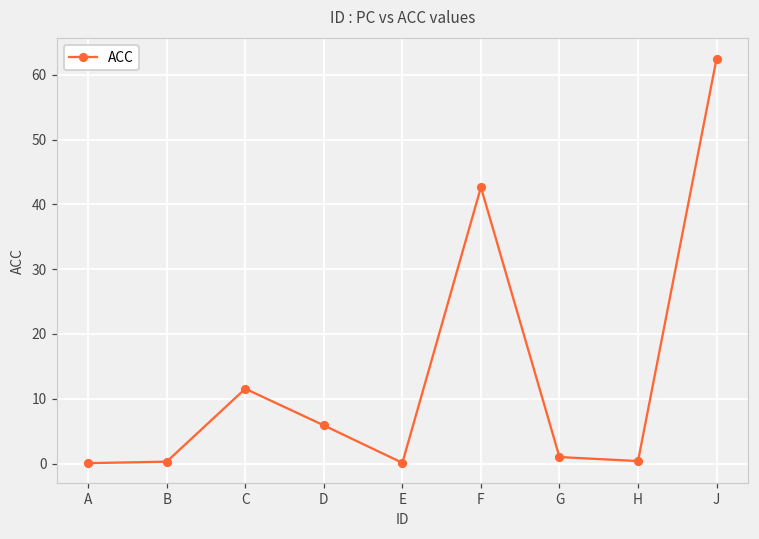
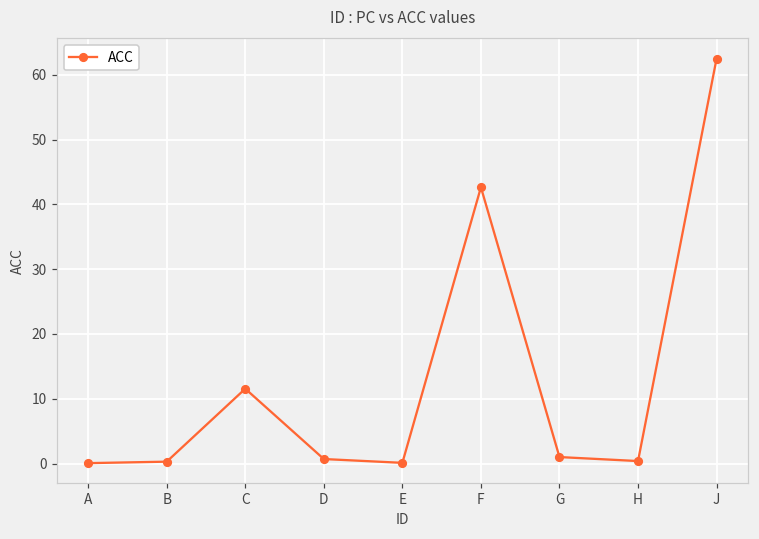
  {
    "A": 0,
    "B": 0,
    "C": 12,
-   "D": 6,
+   "D": 1,
    "E": 0,
    "F": 43,
    "G": 1,
    "H": 0,
    "J": 63
  }
